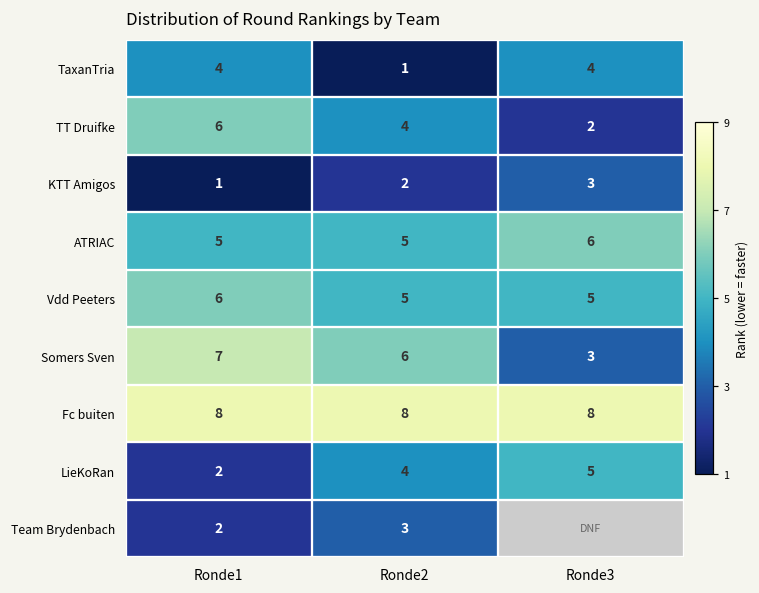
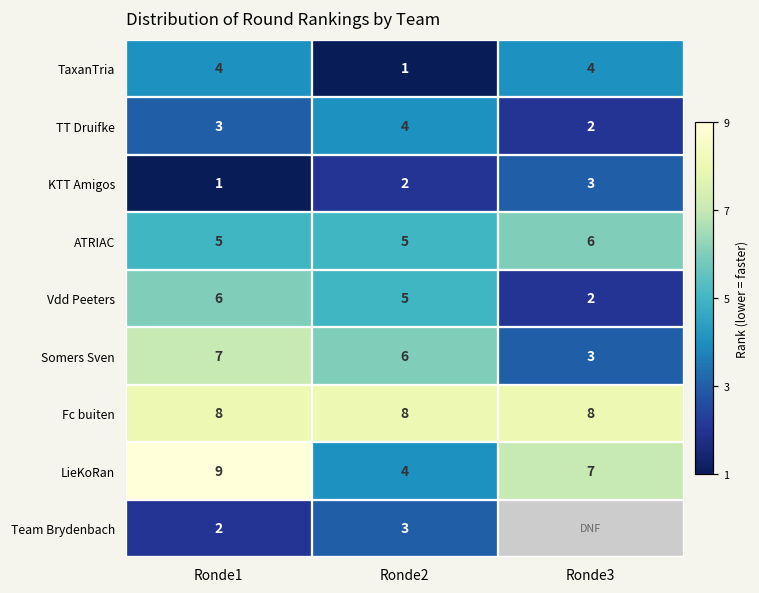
  {
    "TaxanTria": {
      "Ronde1": 4,
      "Ronde2": 1,
      "Ronde3": 4
    },
    "TT Druifke": {
-     "Ronde1": 6,
+     "Ronde1": 3,
      "Ronde2": 4,
      "Ronde3": 2
    },
    "KTT Amigos": {
      "Ronde1": 1,
      "Ronde2": 2,
      "Ronde3": 3
    },
    "ATRIAC": {
      "Ronde1": 5,
      "Ronde2": 5,
      "Ronde3": 6
    },
    "Vdd Peeters": {
      "Ronde1": 6,
      "Ronde2": 5,
-     "Ronde3": 5
+     "Ronde3": 2
    },
    "Somers Sven": {
      "Ronde1": 7,
      "Ronde2": 6,
      "Ronde3": 3
    },
    "Fc buiten": {
      "Ronde1": 8,
      "Ronde2": 8,
      "Ronde3": 8
    },
    "LieKoRan": {
-     "Ronde1": 2,
+     "Ronde1": 9,
      "Ronde2": 4,
-     "Ronde3": 5
+     "Ronde3": 7
    },
    "Team Brydenbach": {
      "Ronde1": 2,
      "Ronde2": 3
    }
  }
